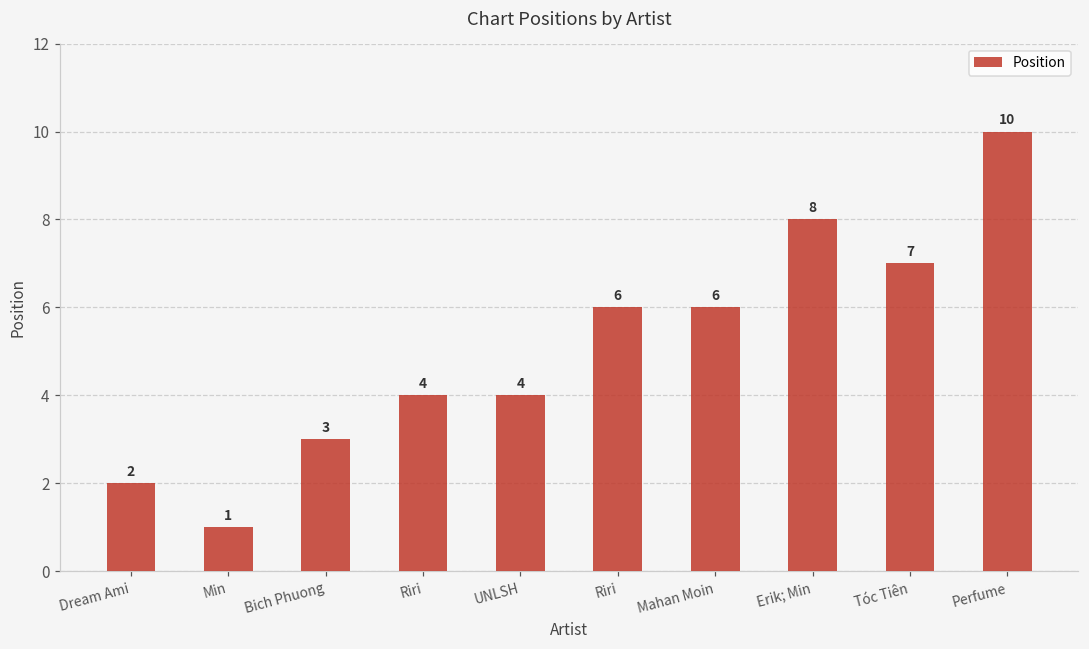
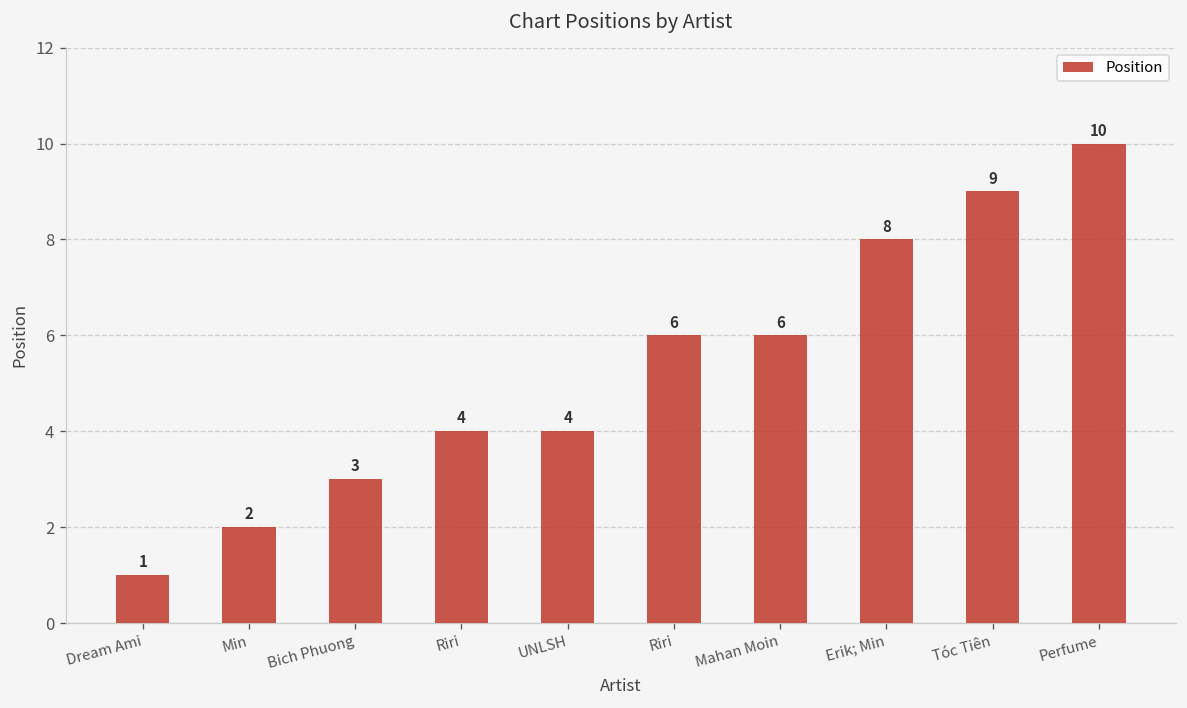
  {
-   "Dream Ami": 2,
-   "Min": 1,
+   "Dream Ami": 1,
+   "Min": 2,
    "Bich Phuong": 3,
    "UNLSH": 4,
    "Mahan Moin": 6,
    "Erik; Min": 8,
-   "Tóc Tiên": 7,
+   "Tóc Tiên": 9,
    "Perfume": 10
  }
